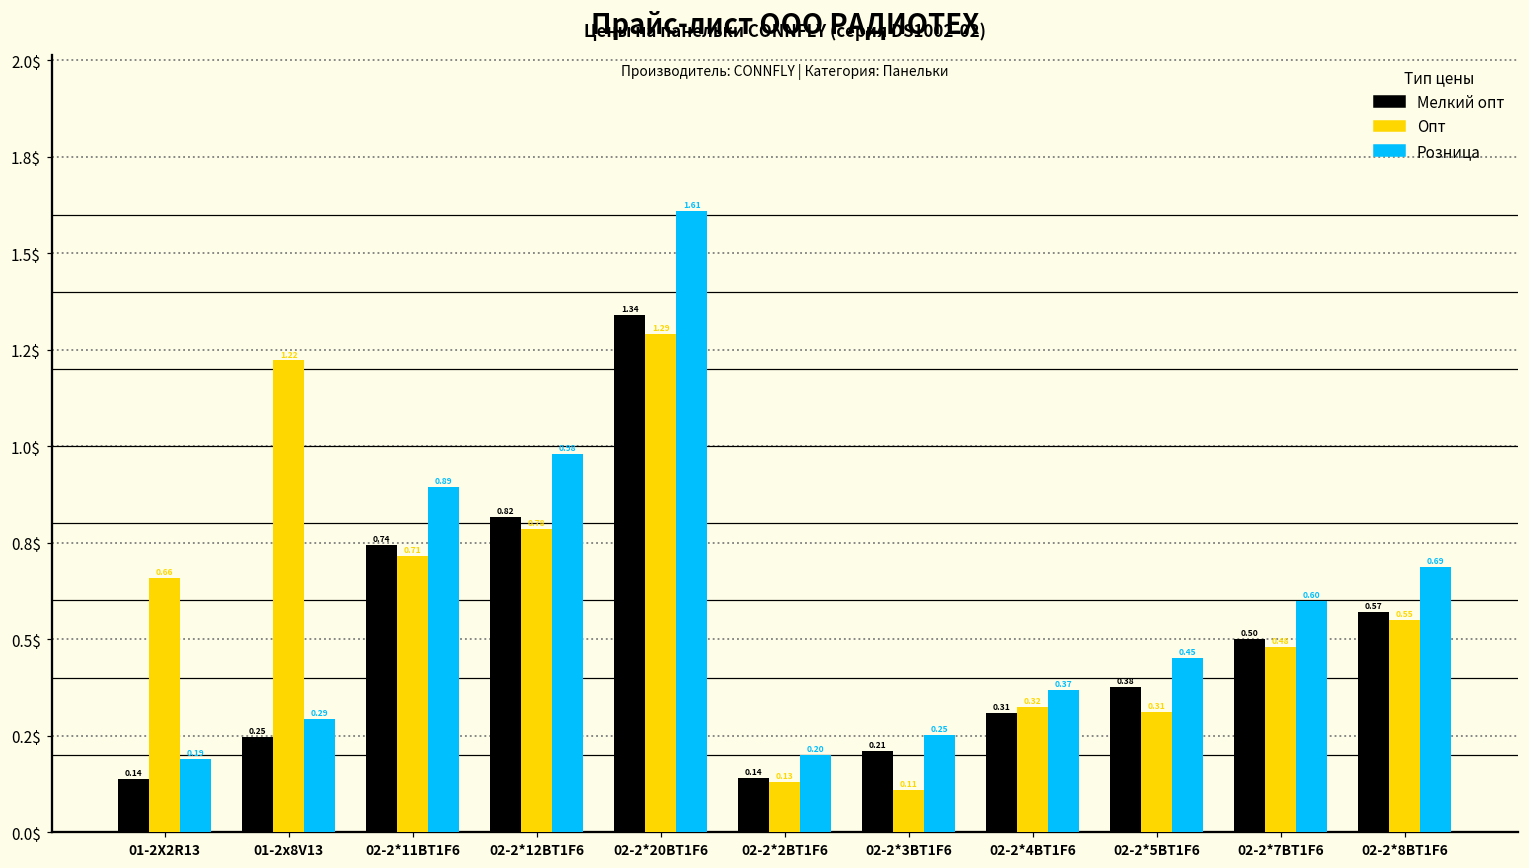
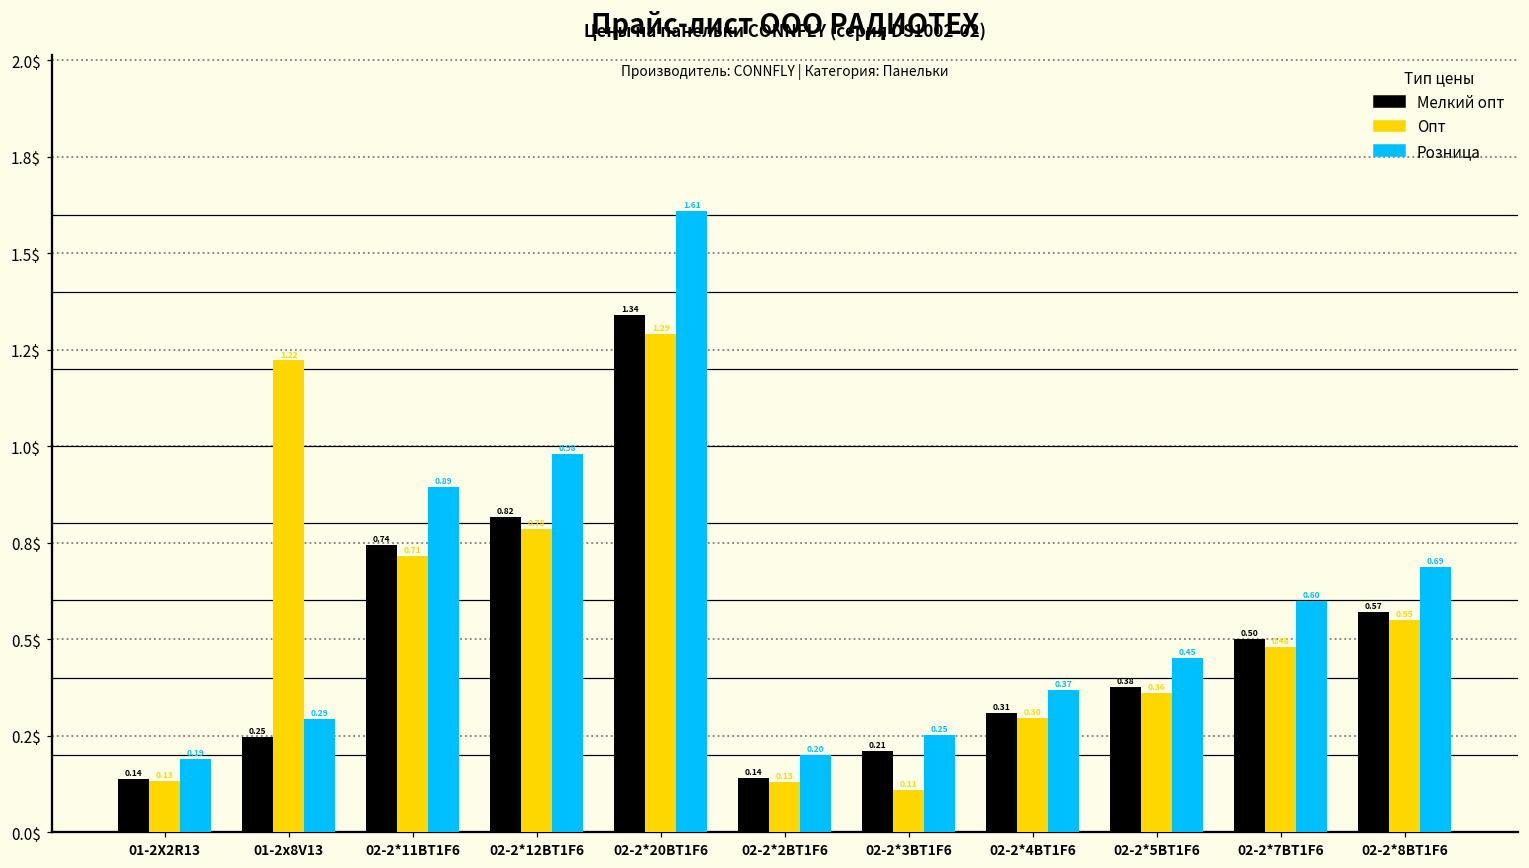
  {
    "Мелкий опт": {
      "01-2X2R13": 0.14,
      "01-2x8V13": 0.25,
      "02-2*11BT1F6": 0.74,
      "02-2*12BT1F6": 0.82,
      "02-2*20BT1F6": 1.34,
      "02-2*2BT1F6": 0.14,
      "02-2*3BT1F6": 0.21,
      "02-2*4BT1F6": 0.31,
      "02-2*5BT1F6": 0.38,
      "02-2*7BT1F6": 0.50,
      "02-2*8BT1F6": 0.57
    },
    "Опт": {
-     "01-2X2R13": 0.66,
+     "01-2X2R13": 0.13,
      "01-2x8V13": 1.22,
      "02-2*11BT1F6": 0.71,
      "02-2*12BT1F6": 0.78,
      "02-2*20BT1F6": 1.29,
      "02-2*2BT1F6": 0.13,
      "02-2*3BT1F6": 0.11,
-     "02-2*4BT1F6": 0.32,
-     "02-2*5BT1F6": 0.31,
+     "02-2*4BT1F6": 0.30,
+     "02-2*5BT1F6": 0.36,
      "02-2*7BT1F6": 0.48,
      "02-2*8BT1F6": 0.55
    },
    "Розница": {
      "01-2X2R13": 0.19,
      "01-2x8V13": 0.29,
      "02-2*11BT1F6": 0.89,
      "02-2*12BT1F6": 0.98,
      "02-2*20BT1F6": 1.61,
      "02-2*2BT1F6": 0.20,
      "02-2*3BT1F6": 0.25,
      "02-2*4BT1F6": 0.37,
      "02-2*5BT1F6": 0.45,
      "02-2*7BT1F6": 0.60,
      "02-2*8BT1F6": 0.69
    }
  }
